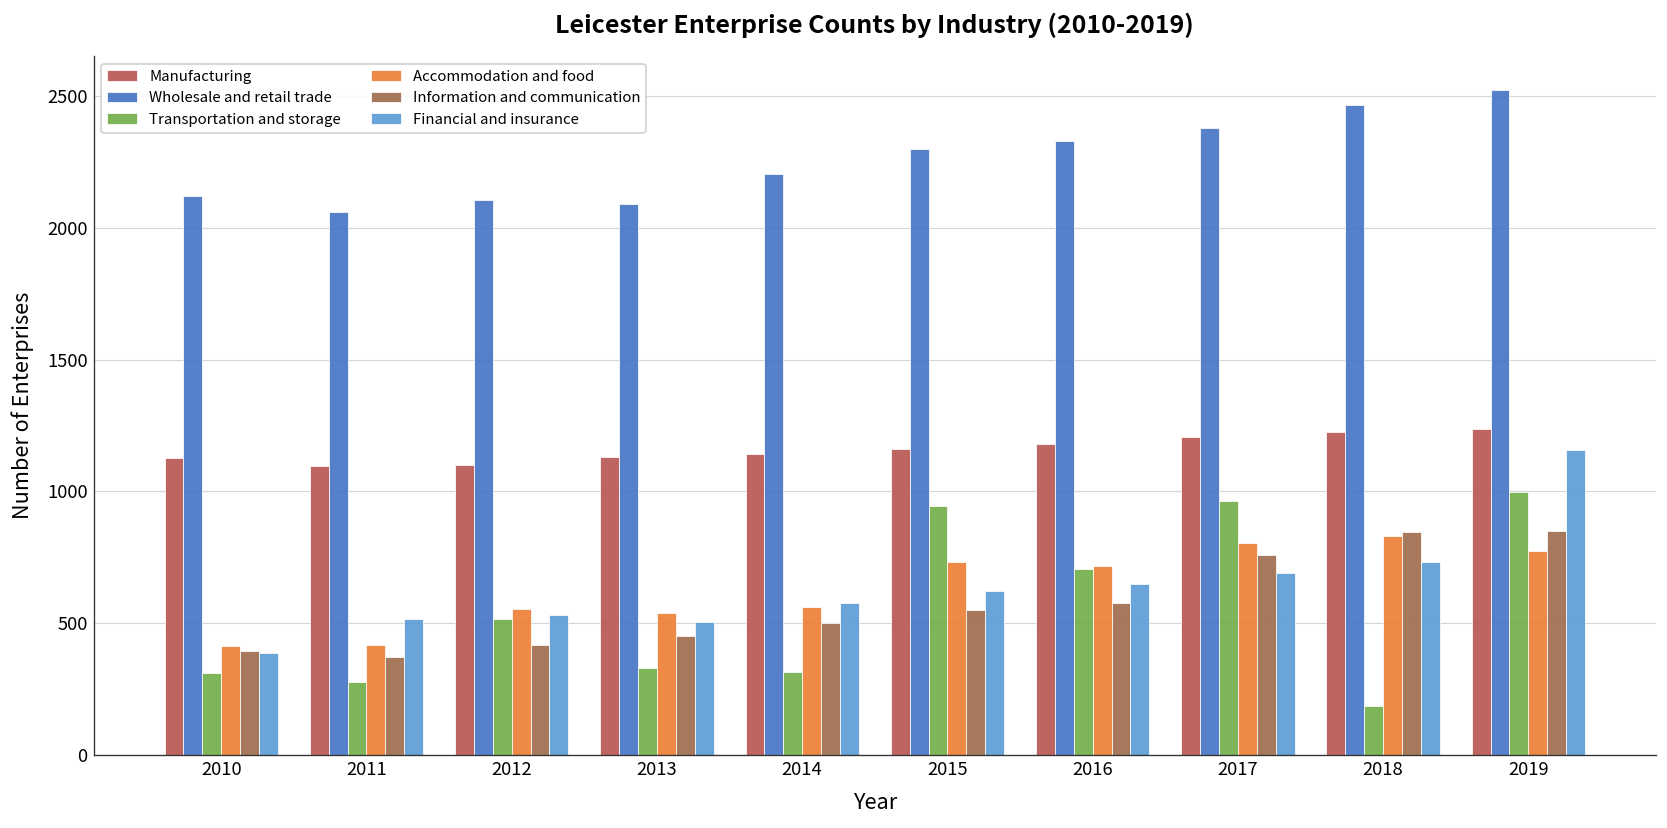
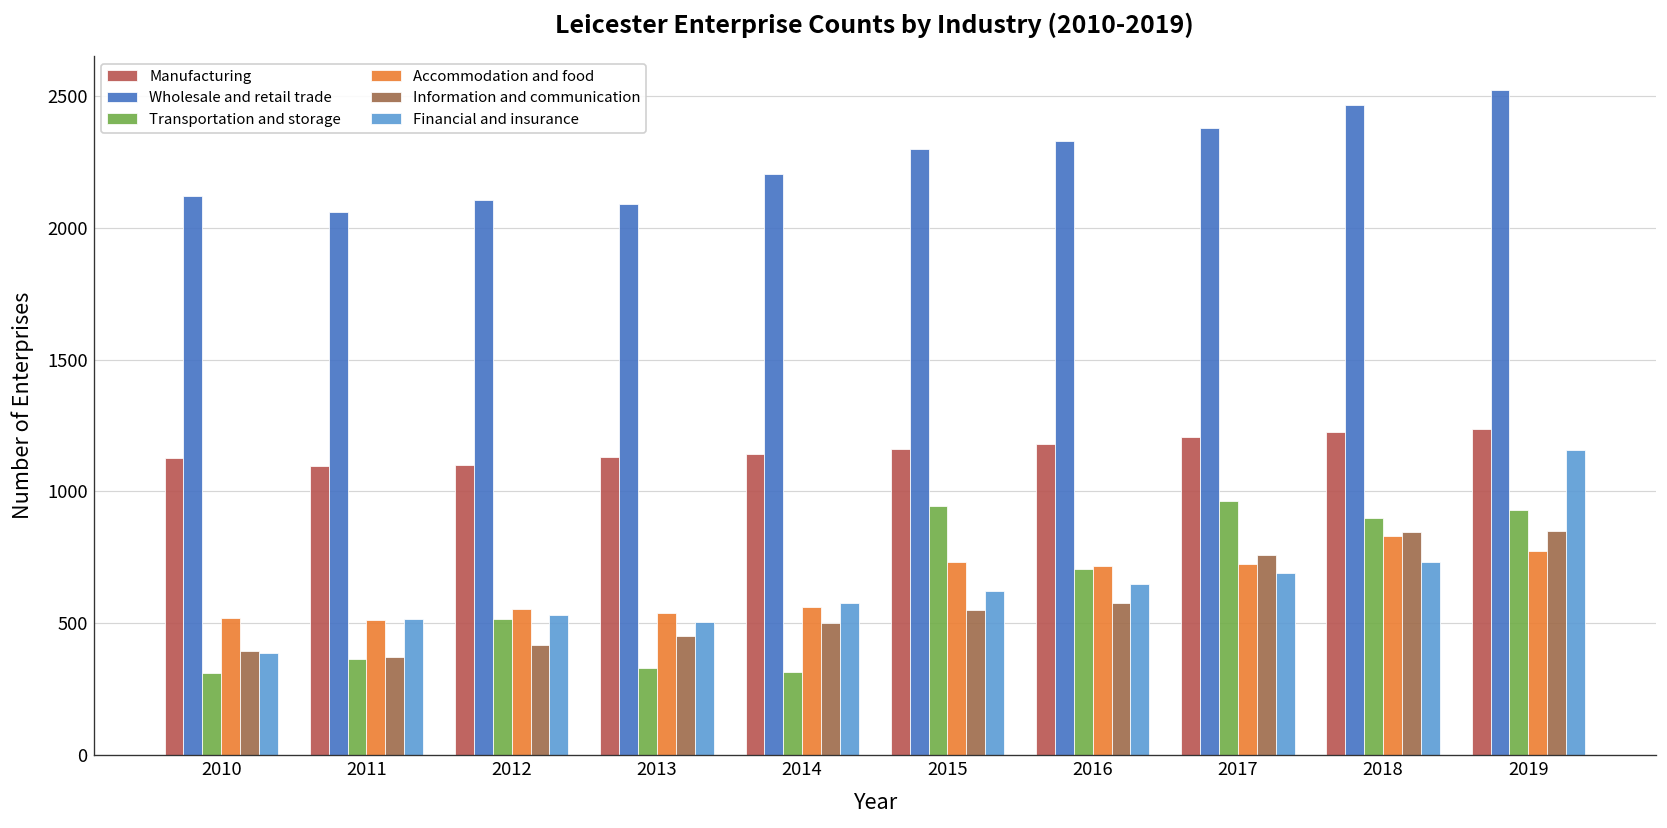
  {
    "Transportation and storage": {
      "2010": 310,
-     "2011": 280,
+     "2011": 360,
      "2012": 520,
      "2013": 330,
      "2014": 320,
      "2015": 940,
      "2016": 710,
      "2017": 970,
-     "2018": 180,
-     "2019": 1000
+     "2018": 900,
+     "2019": 930
    },
    "Accommodation and food": {
-     "2010": 410,
-     "2011": 420,
+     "2010": 520,
+     "2011": 510,
      "2012": 560,
      "2013": 540,
      "2014": 560,
      "2015": 730,
      "2016": 720,
-     "2017": 810,
+     "2017": 730,
      "2018": 830,
      "2019": 780
    }
  }
